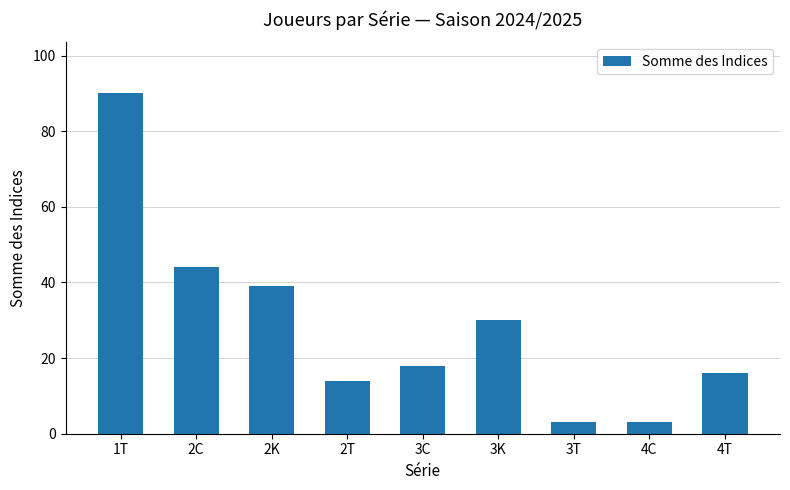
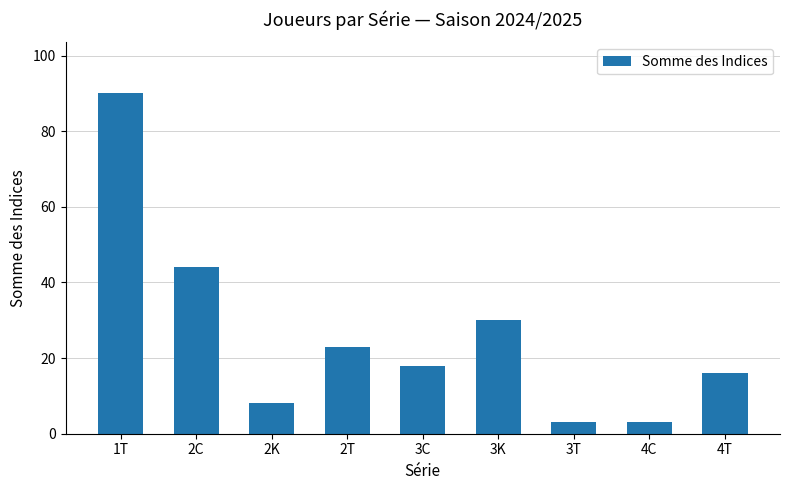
  {
    "1T": 90,
    "2C": 44,
-   "2K": 39,
-   "2T": 14,
+   "2K": 8,
+   "2T": 23,
    "3C": 18,
    "3K": 30,
    "3T": 3,
    "4C": 3,
    "4T": 16
  }
